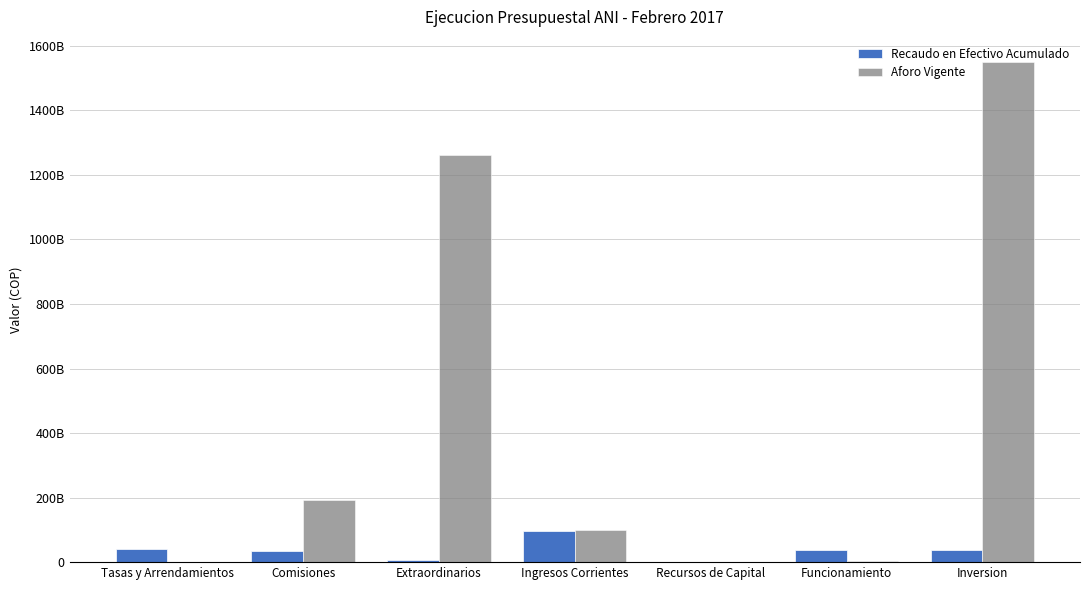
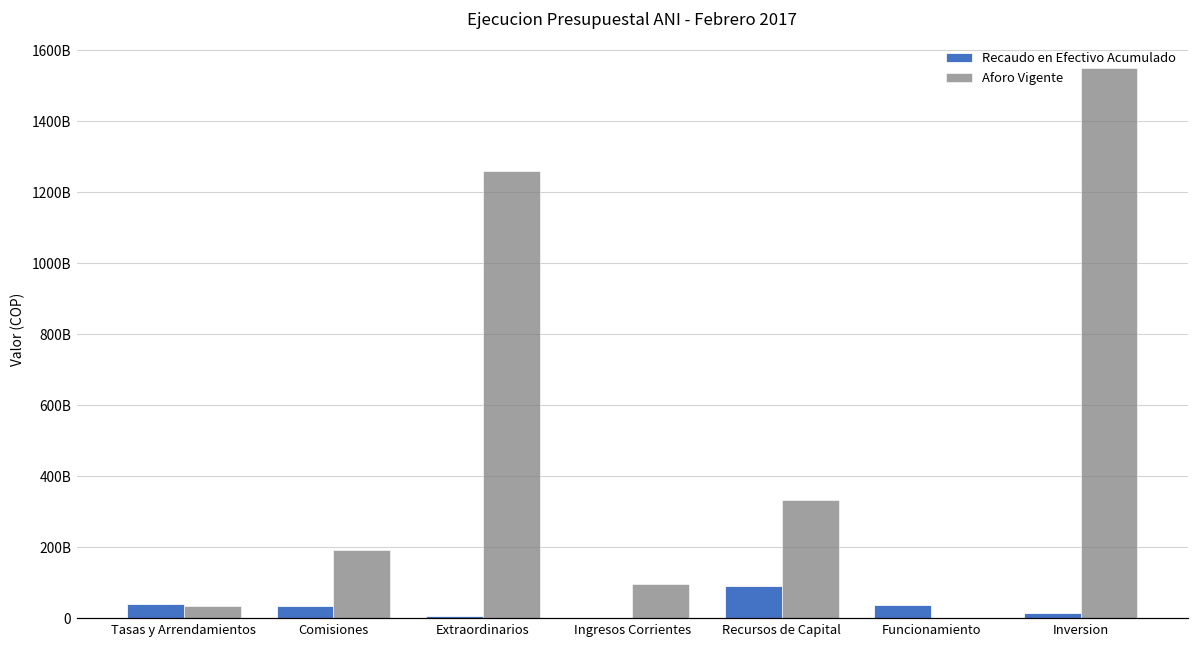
  {
    "Recaudo en Efectivo Acumulado": {
      "Tasas y Arrendamientos": 40000000000,
      "Comisiones": 30000000000,
-     "Ingresos Corrientes": 100000000000,
-     "Recursos de Capital": 0,
+     "Ingresos Corrientes": 0,
+     "Recursos de Capital": 90000000000,
      "Funcionamiento": 40000000000,
-     "Inversion": 40000000000
+     "Inversion": 10000000000
    },
    "Aforo Vigente": {
-     "Tasas y Arrendamientos": 0,
+     "Tasas y Arrendamientos": 40000000000,
      "Comisiones": 190000000000,
      "Extraordinarios": 1260000000000,
      "Ingresos Corrientes": 100000000000,
-     "Recursos de Capital": 0,
+     "Recursos de Capital": 330000000000,
      "Inversion": 1550000000000
    }
  }
